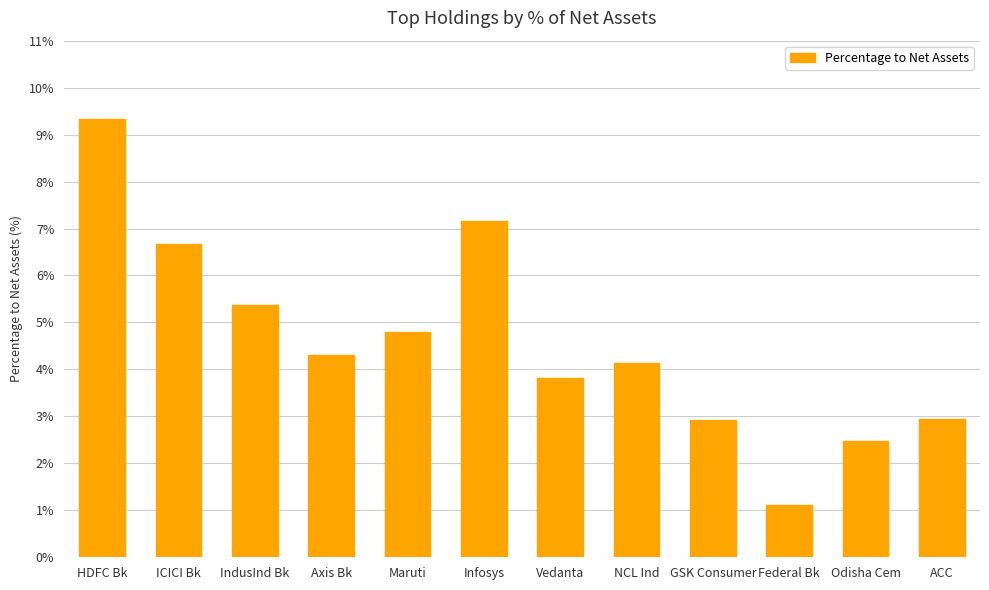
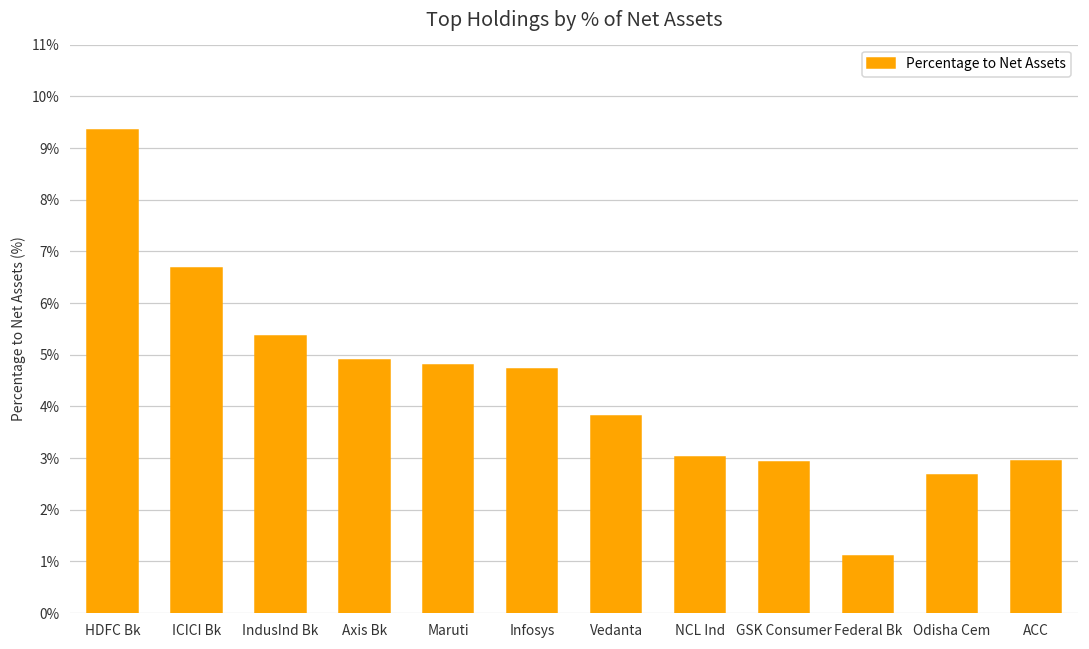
  {
    "HDFC Bk": "9.3%",
    "ICICI Bk": "6.7%",
    "IndusInd Bk": "5.4%",
-   "Axis Bk": "4.3%",
+   "Axis Bk": "4.9%",
    "Maruti": "4.8%",
-   "Infosys": "7.2%",
+   "Infosys": "4.7%",
    "Vedanta": "3.8%",
-   "NCL Ind": "4.1%",
+   "NCL Ind": "3.0%",
    "GSK Consumer": "2.9%",
    "Federal Bk": "1.1%",
-   "Odisha Cem": "2.5%",
+   "Odisha Cem": "2.7%",
    "ACC": "3.0%"
  }
